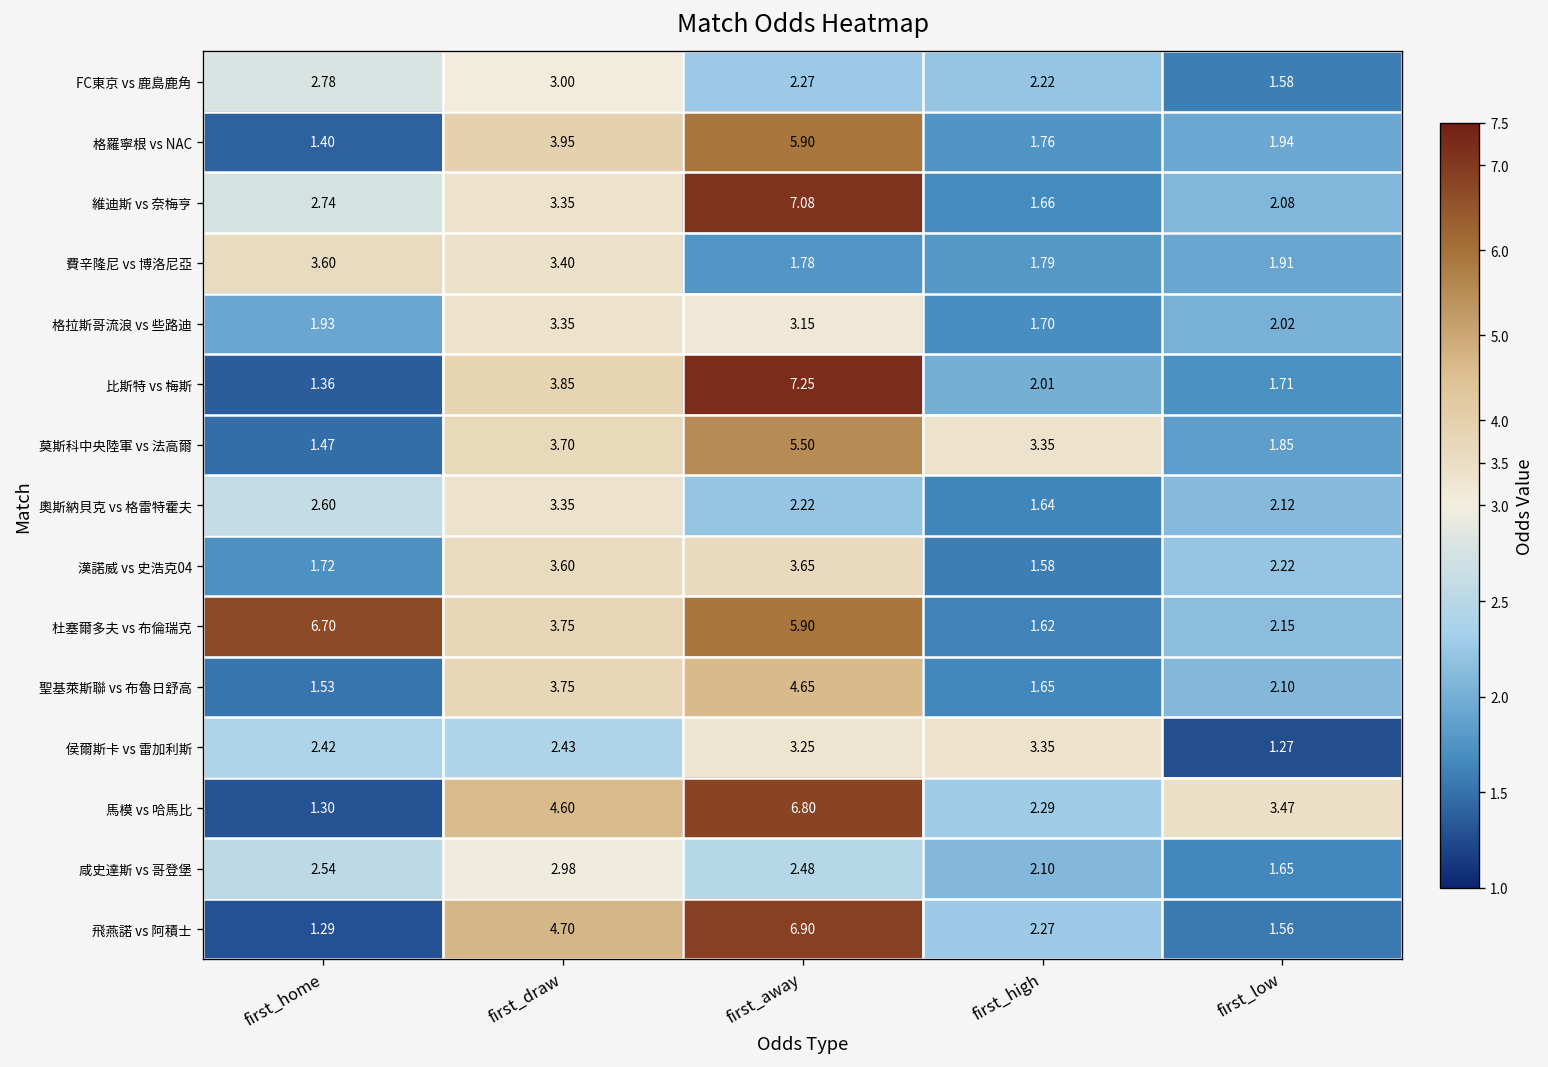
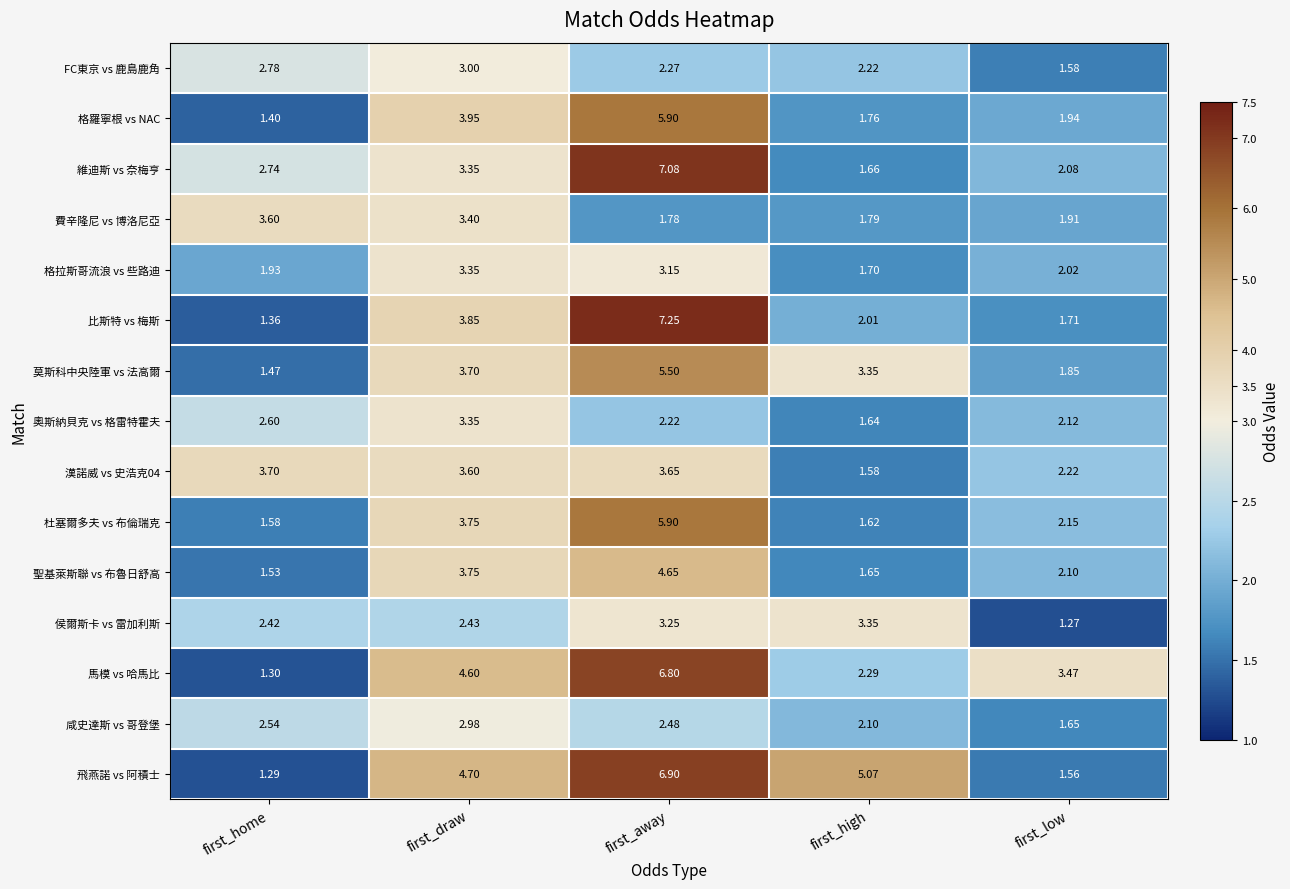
  {
    "FC東京 vs 鹿島鹿角": {
      "first_home": 2.78,
      "first_draw": 3.00,
      "first_away": 2.27,
      "first_high": 2.22,
      "first_low": 1.58
    },
    "格羅寧根 vs NAC": {
      "first_home": 1.40,
      "first_draw": 3.95,
      "first_away": 5.90,
      "first_high": 1.76,
      "first_low": 1.94
    },
    "維迪斯 vs 奈梅亨": {
      "first_home": 2.74,
      "first_draw": 3.35,
      "first_away": 7.08,
      "first_high": 1.66,
      "first_low": 2.08
    },
    "費辛隆尼 vs 博洛尼亞": {
      "first_home": 3.60,
      "first_draw": 3.40,
      "first_away": 1.78,
      "first_high": 1.79,
      "first_low": 1.91
    },
    "格拉斯哥流浪 vs 些路迪": {
      "first_home": 1.93,
      "first_draw": 3.35,
      "first_away": 3.15,
      "first_high": 1.70,
      "first_low": 2.02
    },
    "比斯特 vs 梅斯": {
      "first_home": 1.36,
      "first_draw": 3.85,
      "first_away": 7.25,
      "first_high": 2.01,
      "first_low": 1.71
    },
    "莫斯科中央陸軍 vs 法高爾": {
      "first_home": 1.47,
      "first_draw": 3.70,
      "first_away": 5.50,
      "first_high": 3.35,
      "first_low": 1.85
    },
    "奧斯納貝克 vs 格雷特霍夫": {
      "first_home": 2.60,
      "first_draw": 3.35,
      "first_away": 2.22,
      "first_high": 1.64,
      "first_low": 2.12
    },
    "漢諾威 vs 史浩克04": {
-     "first_home": 1.72,
+     "first_home": 3.70,
      "first_draw": 3.60,
      "first_away": 3.65,
      "first_high": 1.58,
      "first_low": 2.22
    },
    "杜塞爾多夫 vs 布倫瑞克": {
-     "first_home": 6.70,
+     "first_home": 1.58,
      "first_draw": 3.75,
      "first_away": 5.90,
      "first_high": 1.62,
      "first_low": 2.15
    },
    "聖基萊斯聯 vs 布魯日舒高": {
      "first_home": 1.53,
      "first_draw": 3.75,
      "first_away": 4.65,
      "first_high": 1.65,
      "first_low": 2.10
    },
    "侯爾斯卡 vs 雷加利斯": {
      "first_home": 2.42,
      "first_draw": 2.43,
      "first_away": 3.25,
      "first_high": 3.35,
      "first_low": 1.27
    },
    "馬模 vs 哈馬比": {
      "first_home": 1.30,
      "first_draw": 4.60,
      "first_away": 6.80,
      "first_high": 2.29,
      "first_low": 3.47
    },
    "咸史達斯 vs 哥登堡": {
      "first_home": 2.54,
      "first_draw": 2.98,
      "first_away": 2.48,
      "first_high": 2.10,
      "first_low": 1.65
    },
    "飛燕諾 vs 阿積士": {
      "first_home": 1.29,
      "first_draw": 4.70,
      "first_away": 6.90,
-     "first_high": 2.27,
+     "first_high": 5.07,
      "first_low": 1.56
    }
  }
